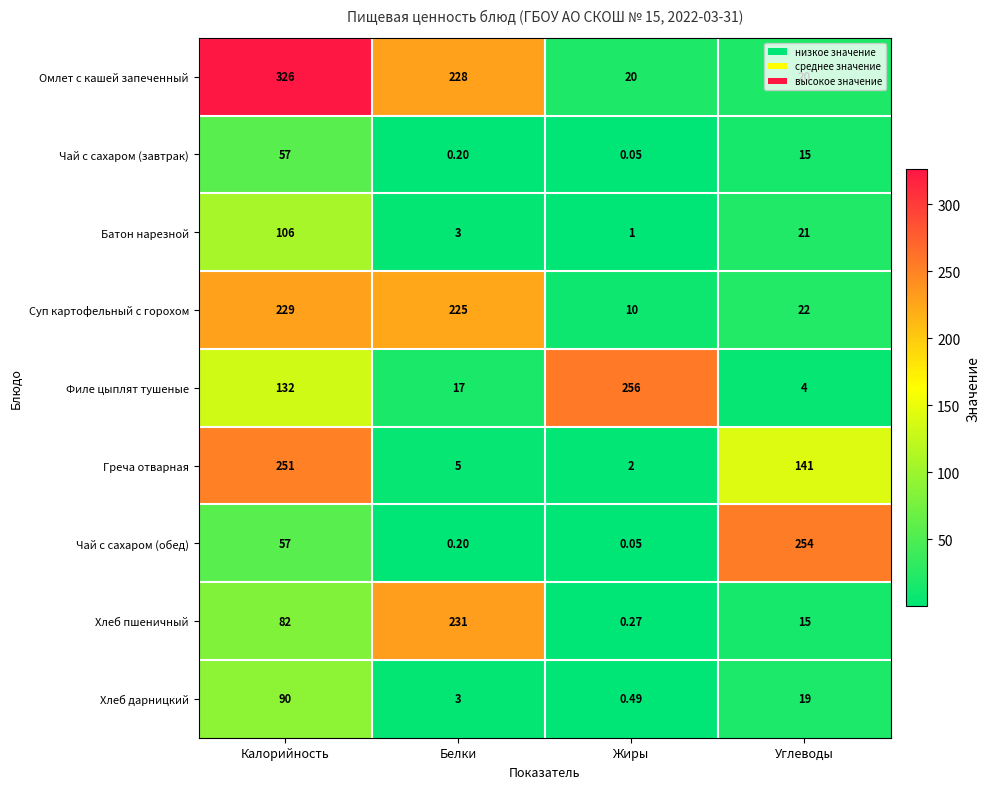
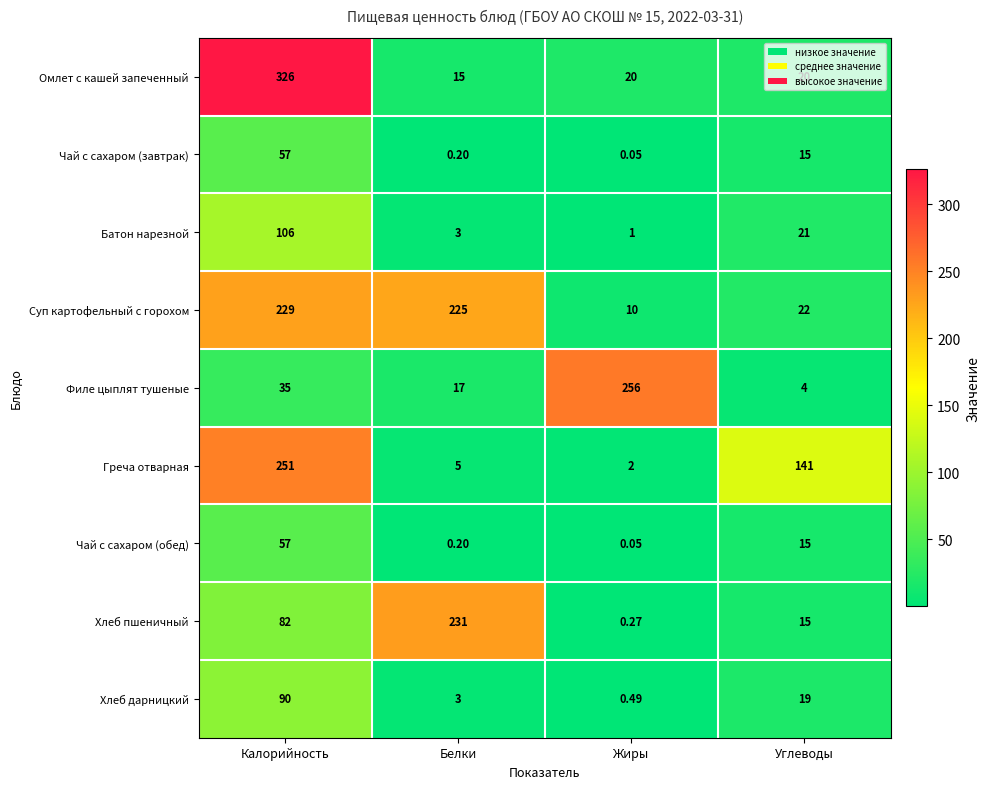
  {
    "Омлет с кашей запеченный": {
      "Калорийность": 326,
-     "Белки": 228,
+     "Белки": 15,
      "Жиры": 20
    },
    "Чай с сахаром (завтрак)": {
      "Калорийность": 57,
      "Белки": 0.20,
      "Жиры": 0.05,
      "Углеводы": 15
    },
    "Батон нарезной": {
      "Калорийность": 106,
      "Белки": 3,
      "Жиры": 1,
      "Углеводы": 21
    },
    "Суп картофельный с горохом": {
      "Калорийность": 229,
      "Белки": 225,
      "Жиры": 10,
      "Углеводы": 22
    },
    "Филе цыплят тушеные": {
-     "Калорийность": 132,
+     "Калорийность": 35,
      "Белки": 17,
      "Жиры": 256,
      "Углеводы": 4
    },
    "Греча отварная": {
      "Калорийность": 251,
      "Белки": 5,
      "Жиры": 2,
      "Углеводы": 141
    },
    "Чай с сахаром (обед)": {
      "Калорийность": 57,
      "Белки": 0.20,
      "Жиры": 0.05,
-     "Углеводы": 254
+     "Углеводы": 15
    },
    "Хлеб пшеничный": {
      "Калорийность": 82,
      "Белки": 231,
      "Жиры": 0.27,
      "Углеводы": 15
    },
    "Хлеб дарницкий": {
      "Калорийность": 90,
      "Белки": 3,
      "Жиры": 0.49,
      "Углеводы": 19
    }
  }
